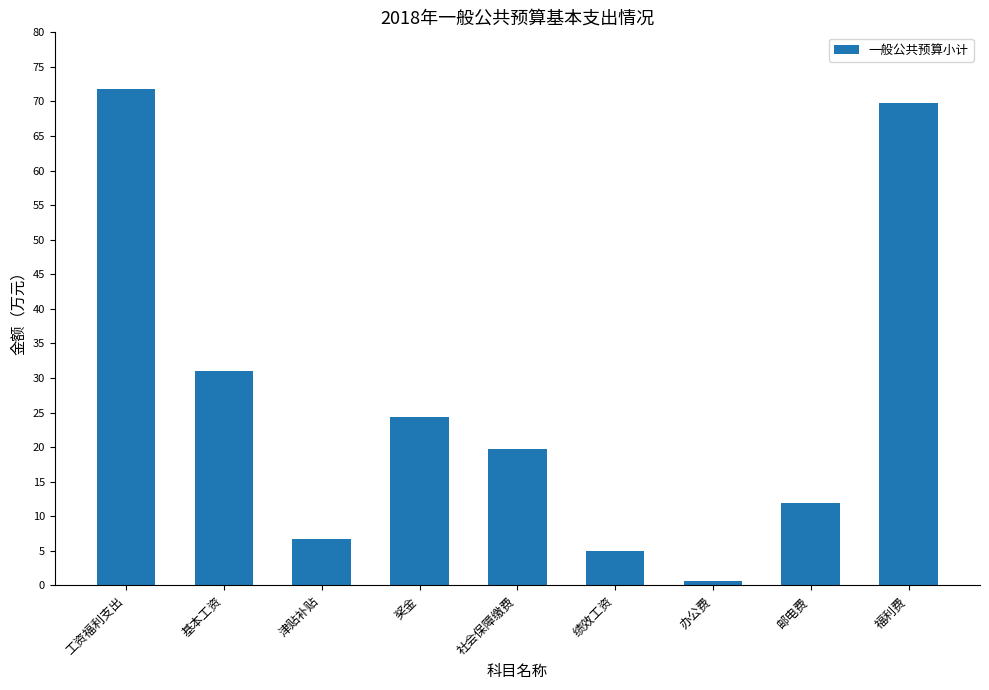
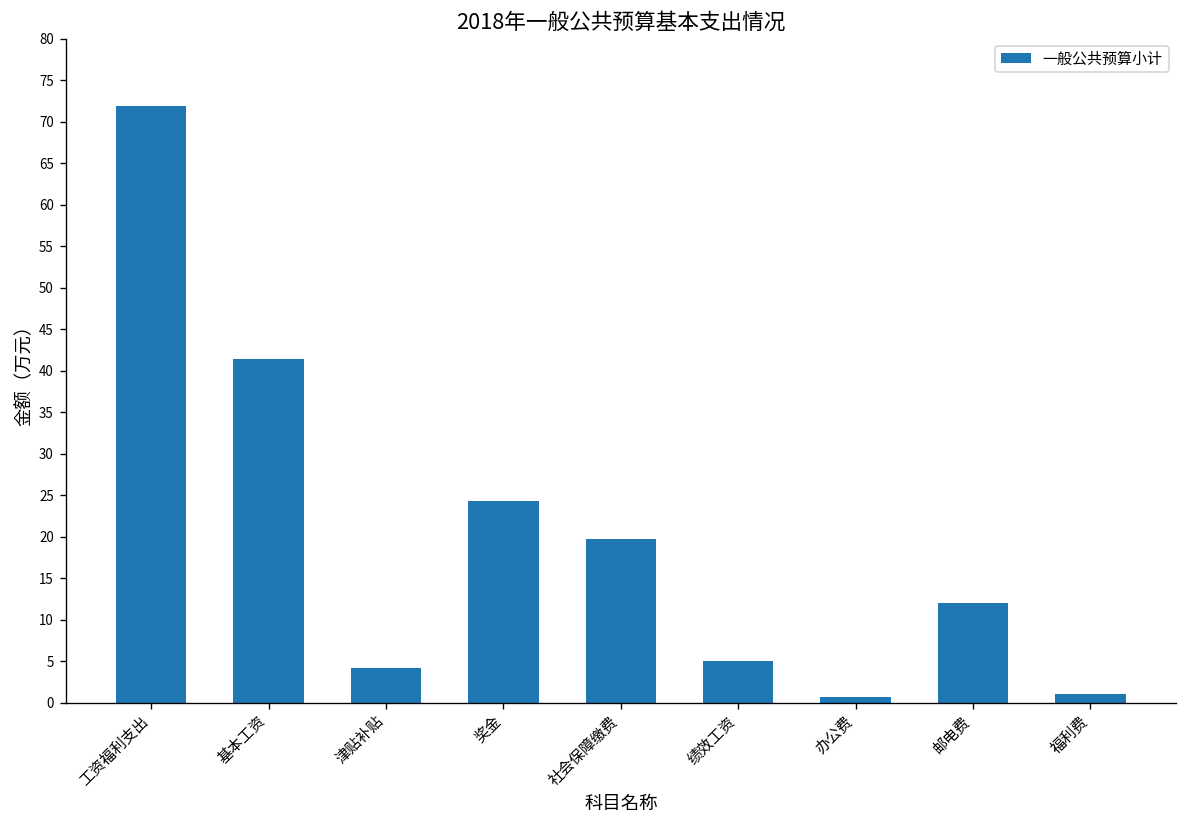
  {
    "工资福利支出": 72,
-   "基本工资": 31,
-   "津贴补贴": 7,
+   "基本工资": 41,
+   "津贴补贴": 4,
    "奖金": 24,
    "社会保障缴费": 20,
    "绩效工资": 5,
    "办公费": 1,
    "邮电费": 12,
-   "福利费": 70
+   "福利费": 1
  }
